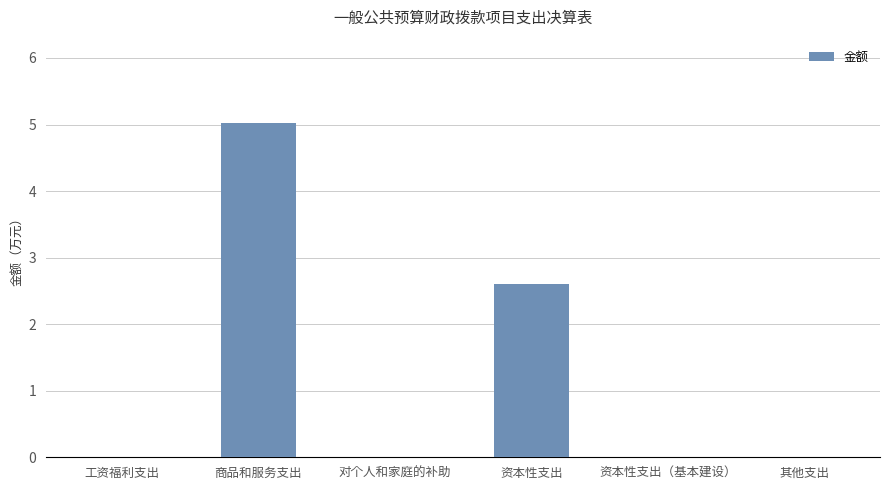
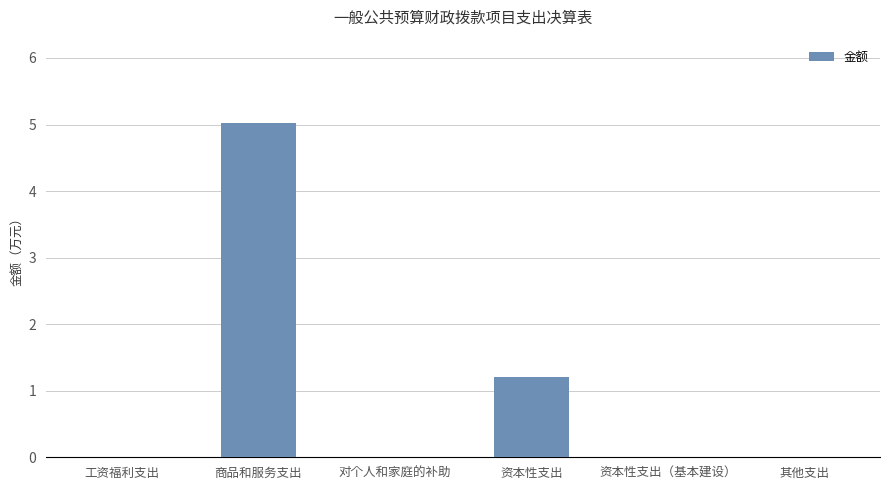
  {
    "工资福利支出": 0.0,
    "商品和服务支出": 5.0,
    "对个人和家庭的补助": 0.0,
-   "资本性支出": 2.6,
+   "资本性支出": 1.2,
    "资本性支出（基本建设）": 0.0,
    "其他支出": 0.0
  }
